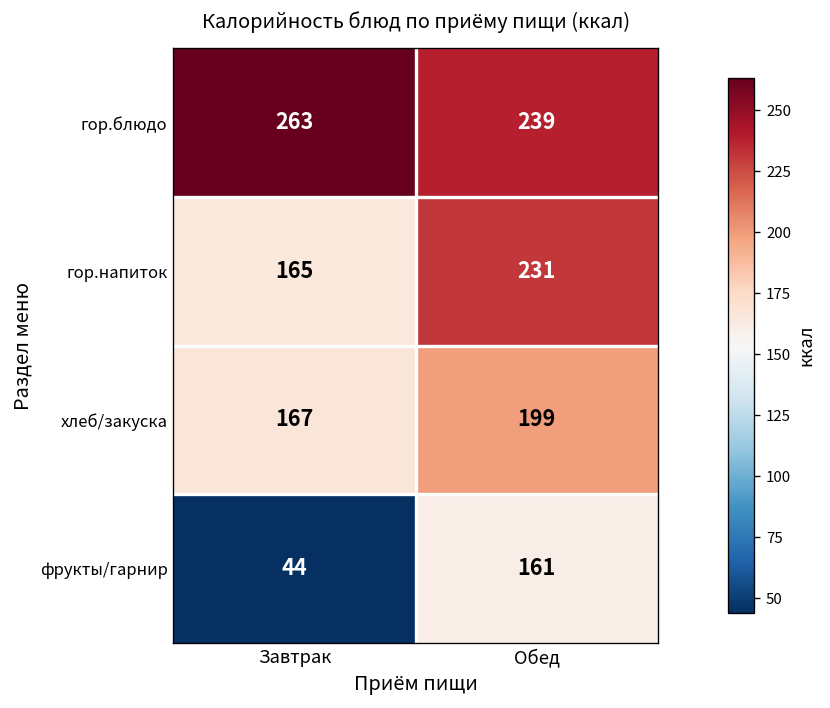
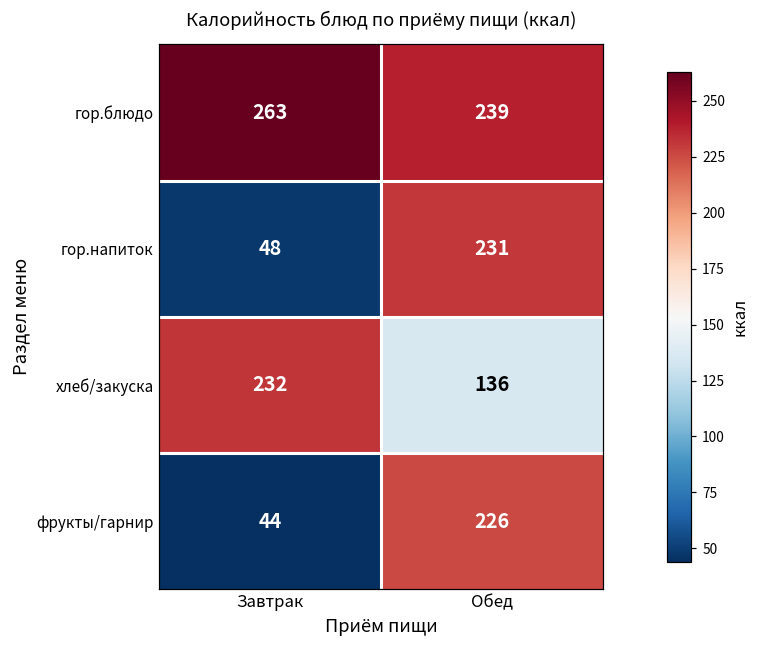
  {
    "гор.блюдо": {
      "Завтрак": 263,
      "Обед": 239
    },
    "гор.напиток": {
-     "Завтрак": 165,
+     "Завтрак": 48,
      "Обед": 231
    },
    "хлеб/закуска": {
-     "Завтрак": 167,
-     "Обед": 199
+     "Завтрак": 232,
+     "Обед": 136
    },
    "фрукты/гарнир": {
      "Завтрак": 44,
-     "Обед": 161
+     "Обед": 226
    }
  }
